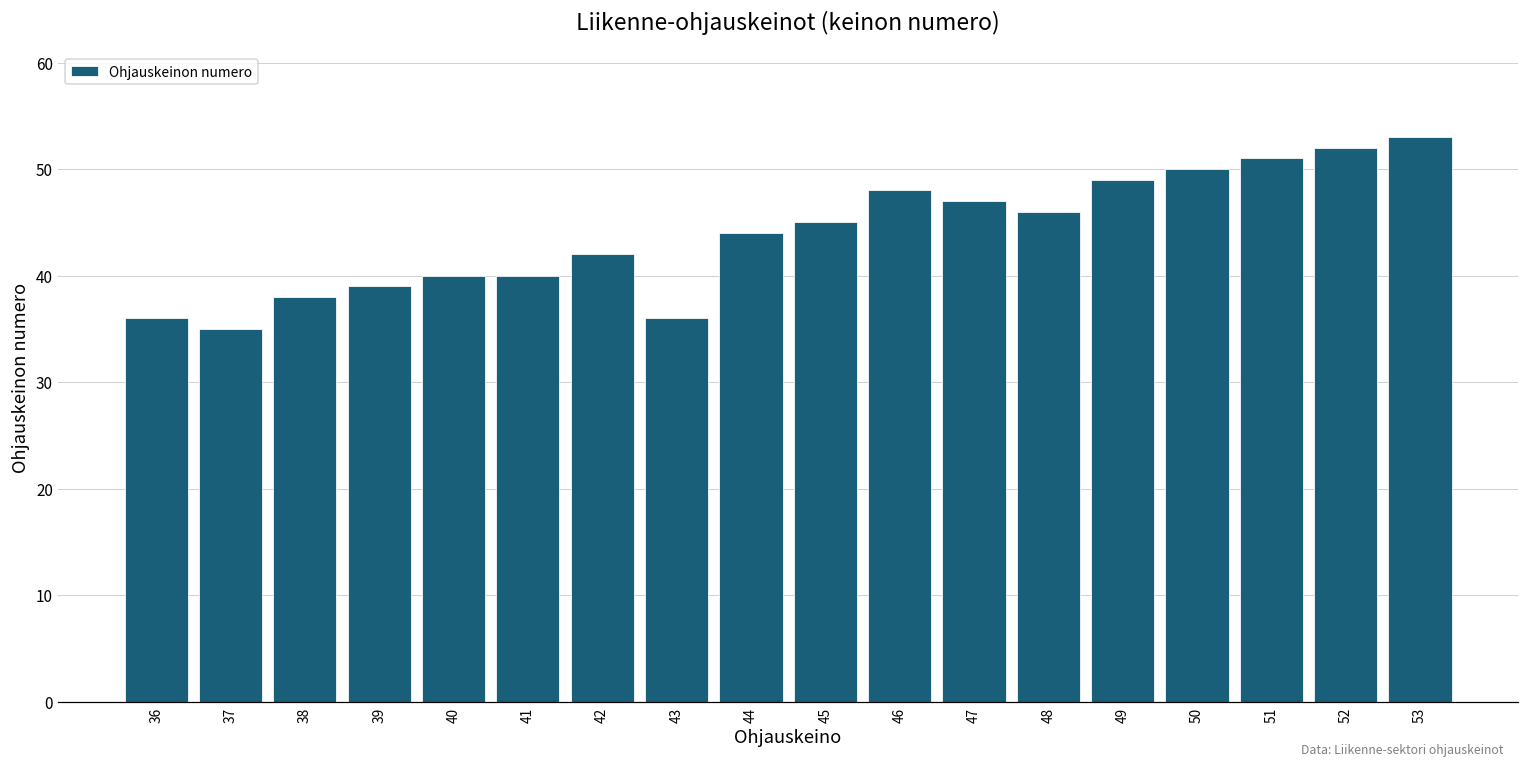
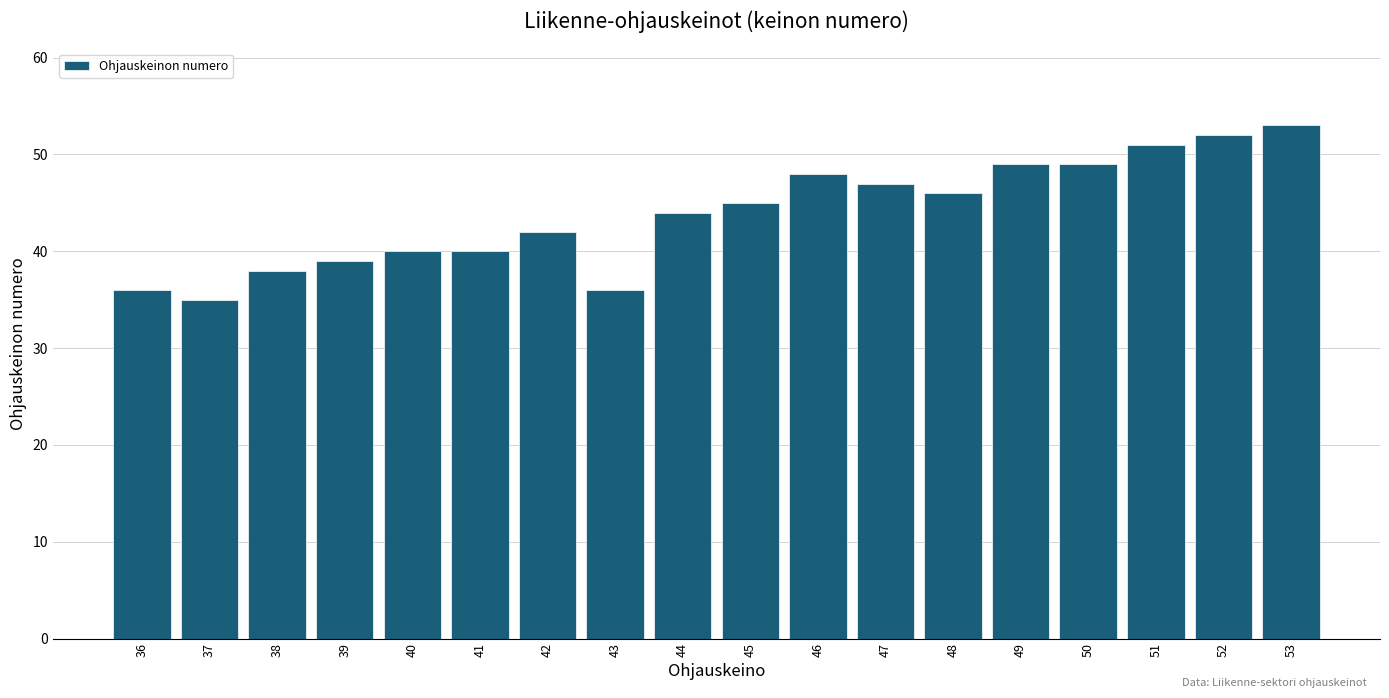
  {
    "36": 36,
    "37": 35,
    "38": 38,
    "39": 39,
    "40": 40,
    "41": 40,
    "42": 42,
    "43": 36,
    "44": 44,
    "45": 45,
    "46": 48,
    "47": 47,
    "48": 46,
    "49": 49,
-   "50": 50,
+   "50": 49,
    "51": 51,
    "52": 52,
    "53": 53
  }
